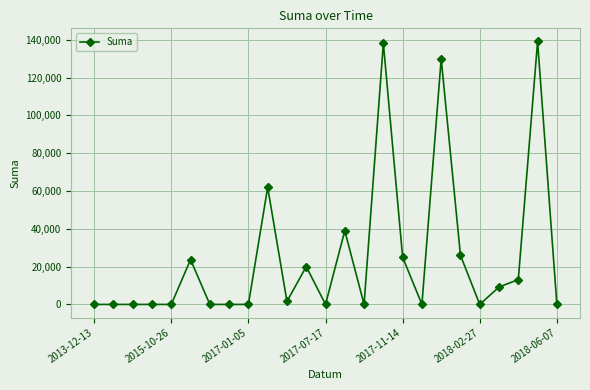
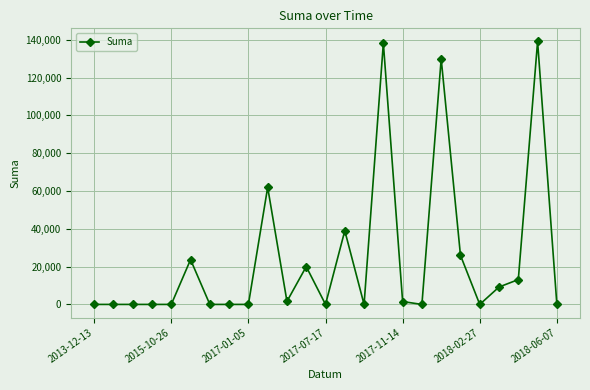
  {
    "2013-12-13": "0",
    "2015-10-26": "0",
    "2017-01-05": "0",
    "2017-07-17": "0",
-   "2017-11-14": "25,000",
+   "2017-11-14": "2,000",
    "2018-02-27": "0",
    "2018-06-07": "0"
  }
